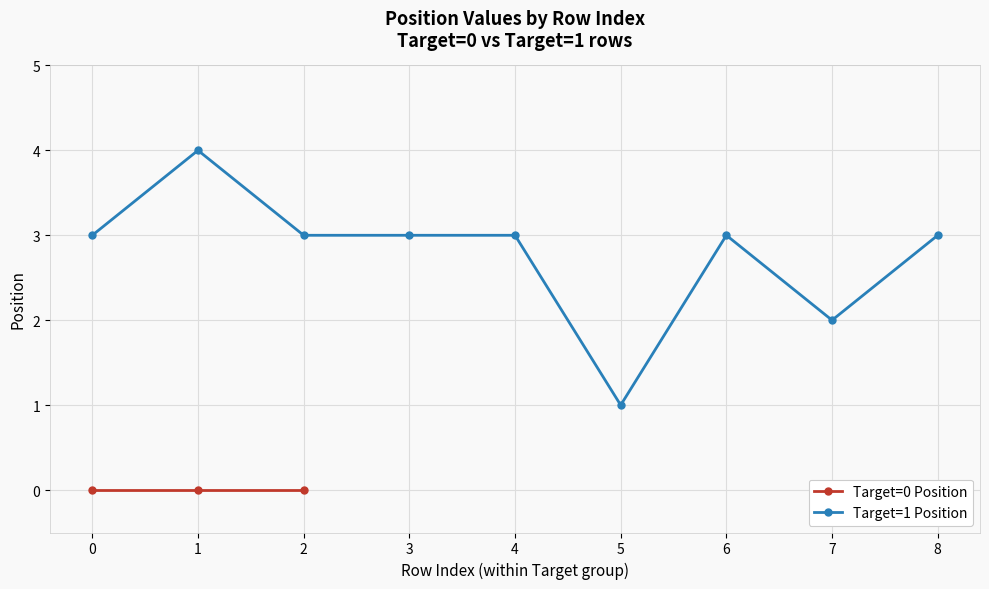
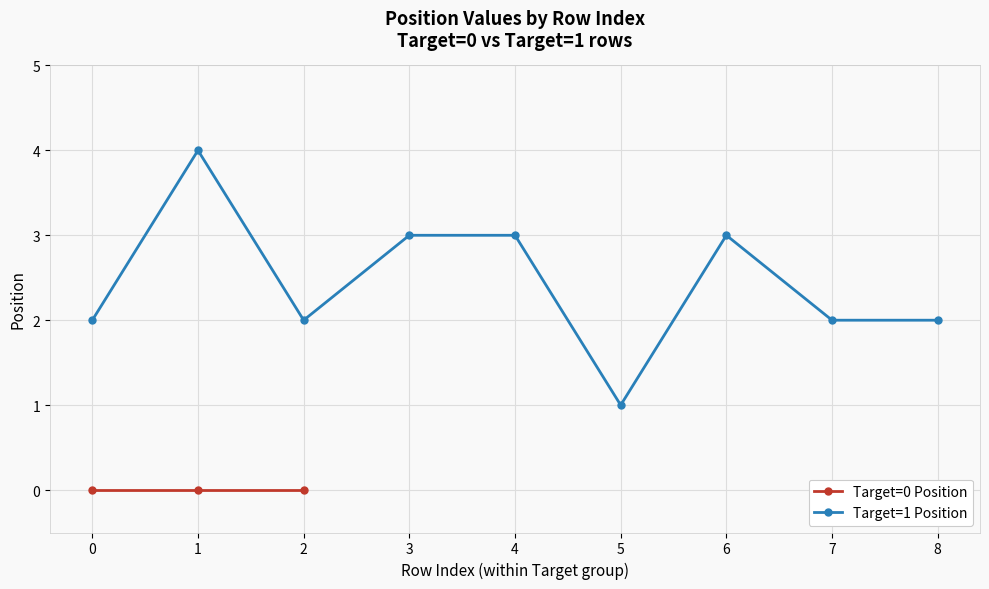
  {
    "Target=0 Position": {
      "0": 0,
      "1": 0,
      "2": 0
    },
    "Target=1 Position": {
-     "0": 3,
+     "0": 2,
      "1": 4,
-     "2": 3,
+     "2": 2,
      "3": 3,
      "4": 3,
      "5": 1,
      "6": 3,
      "7": 2,
-     "8": 3
+     "8": 2
    }
  }
